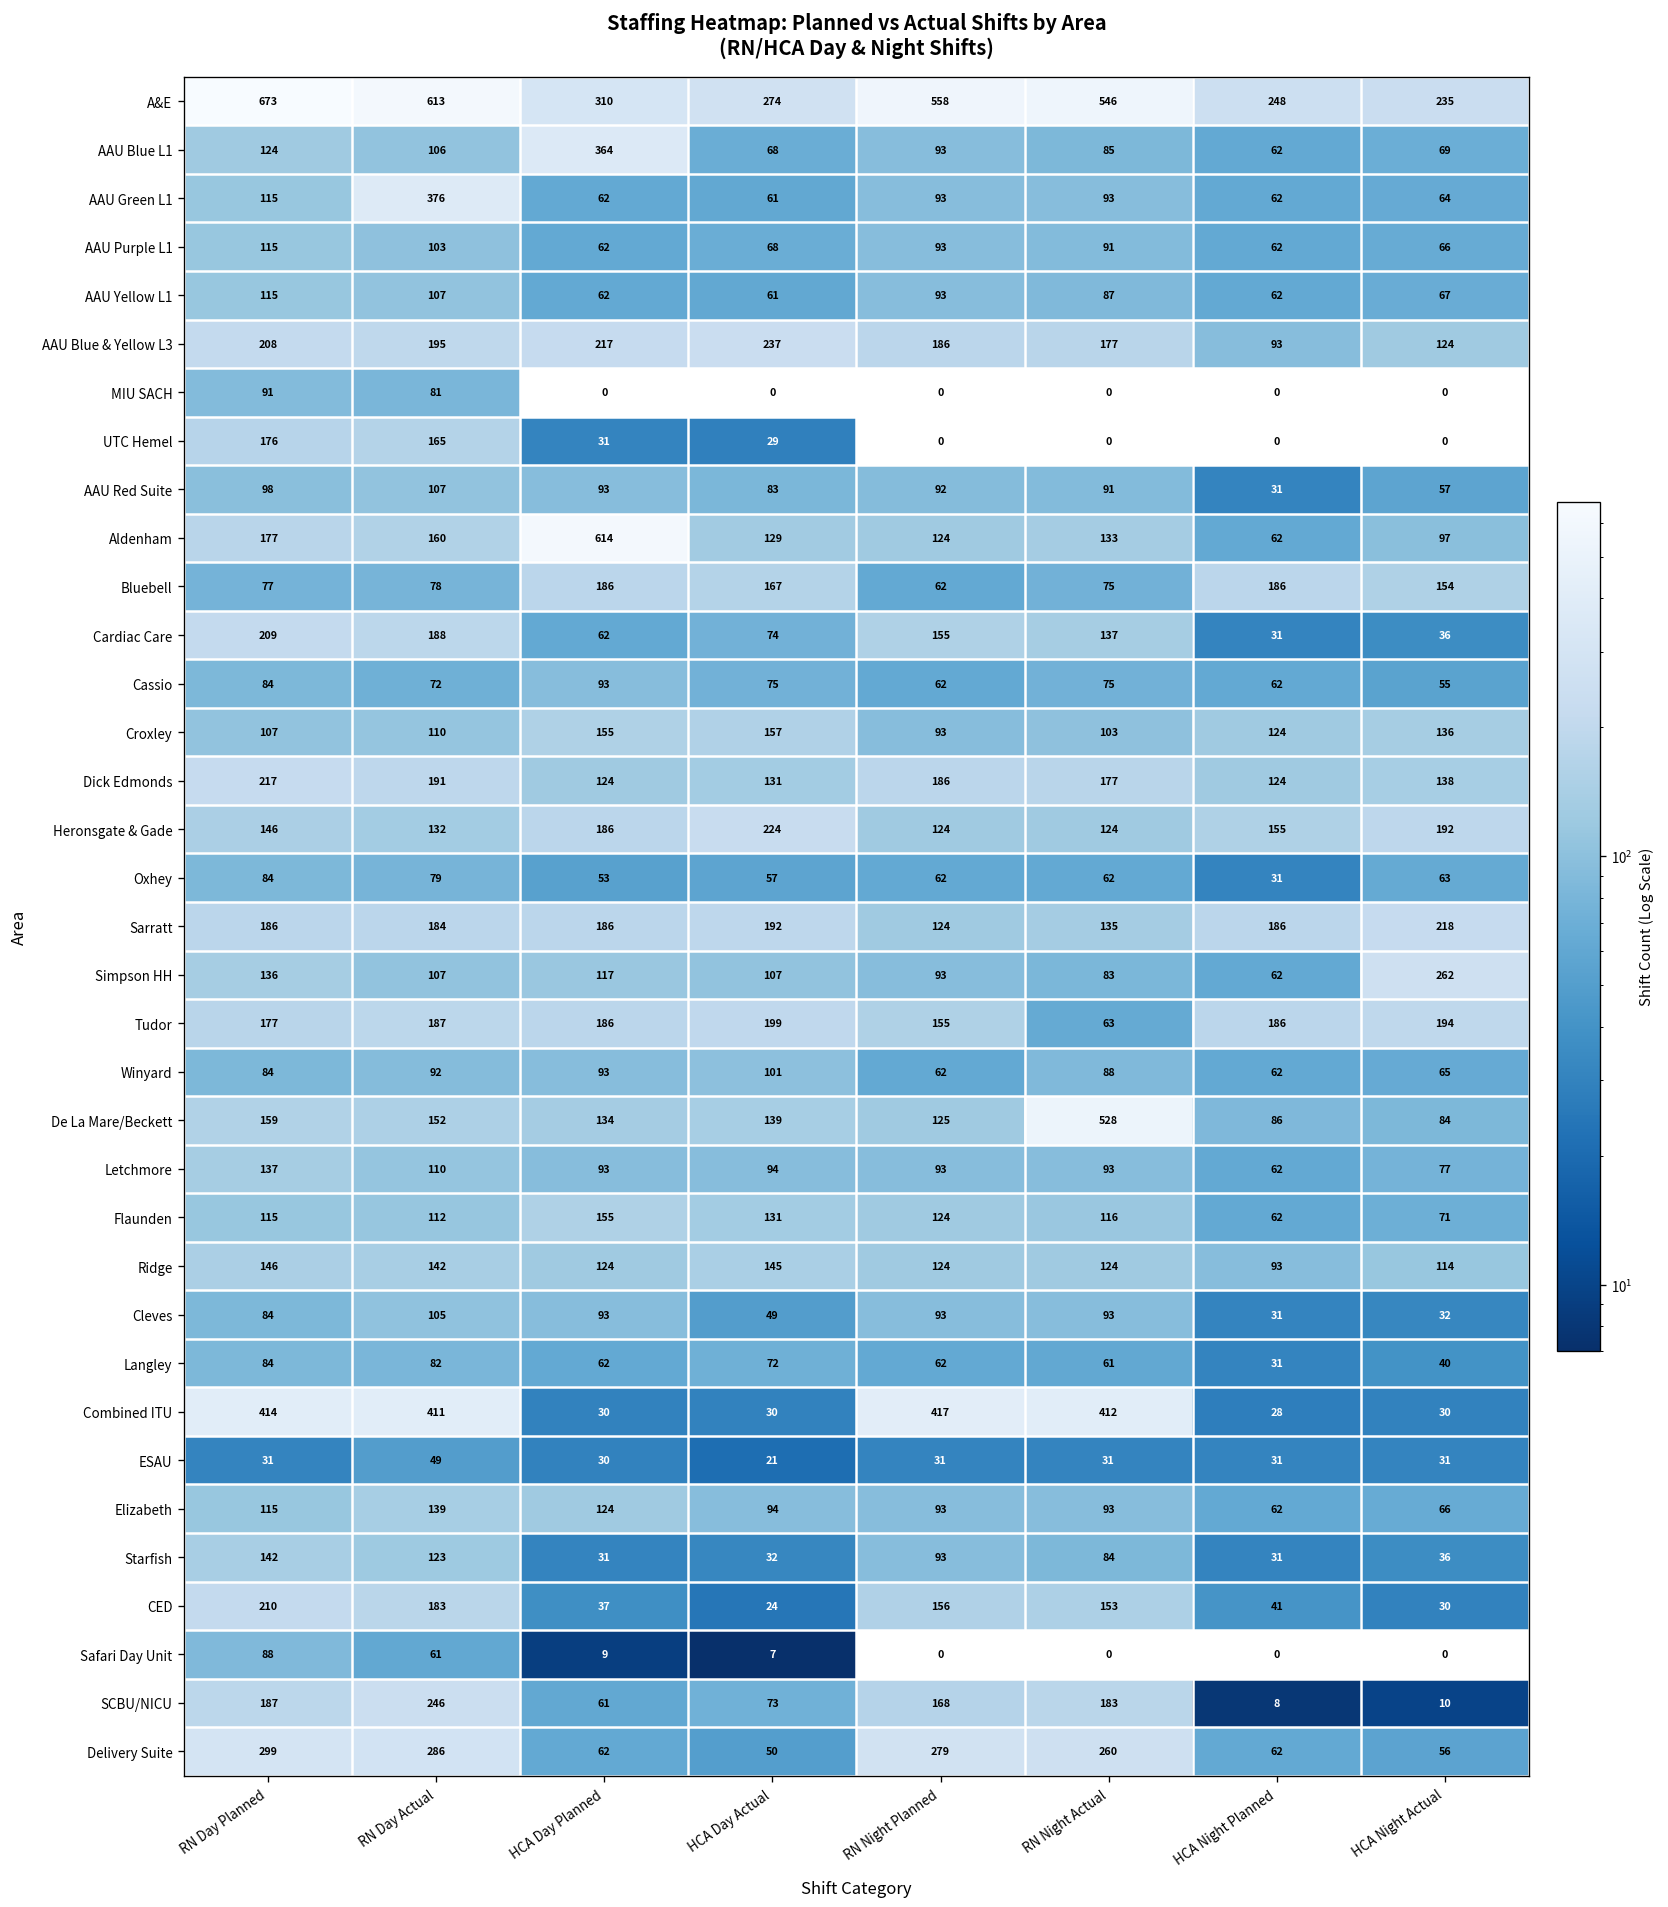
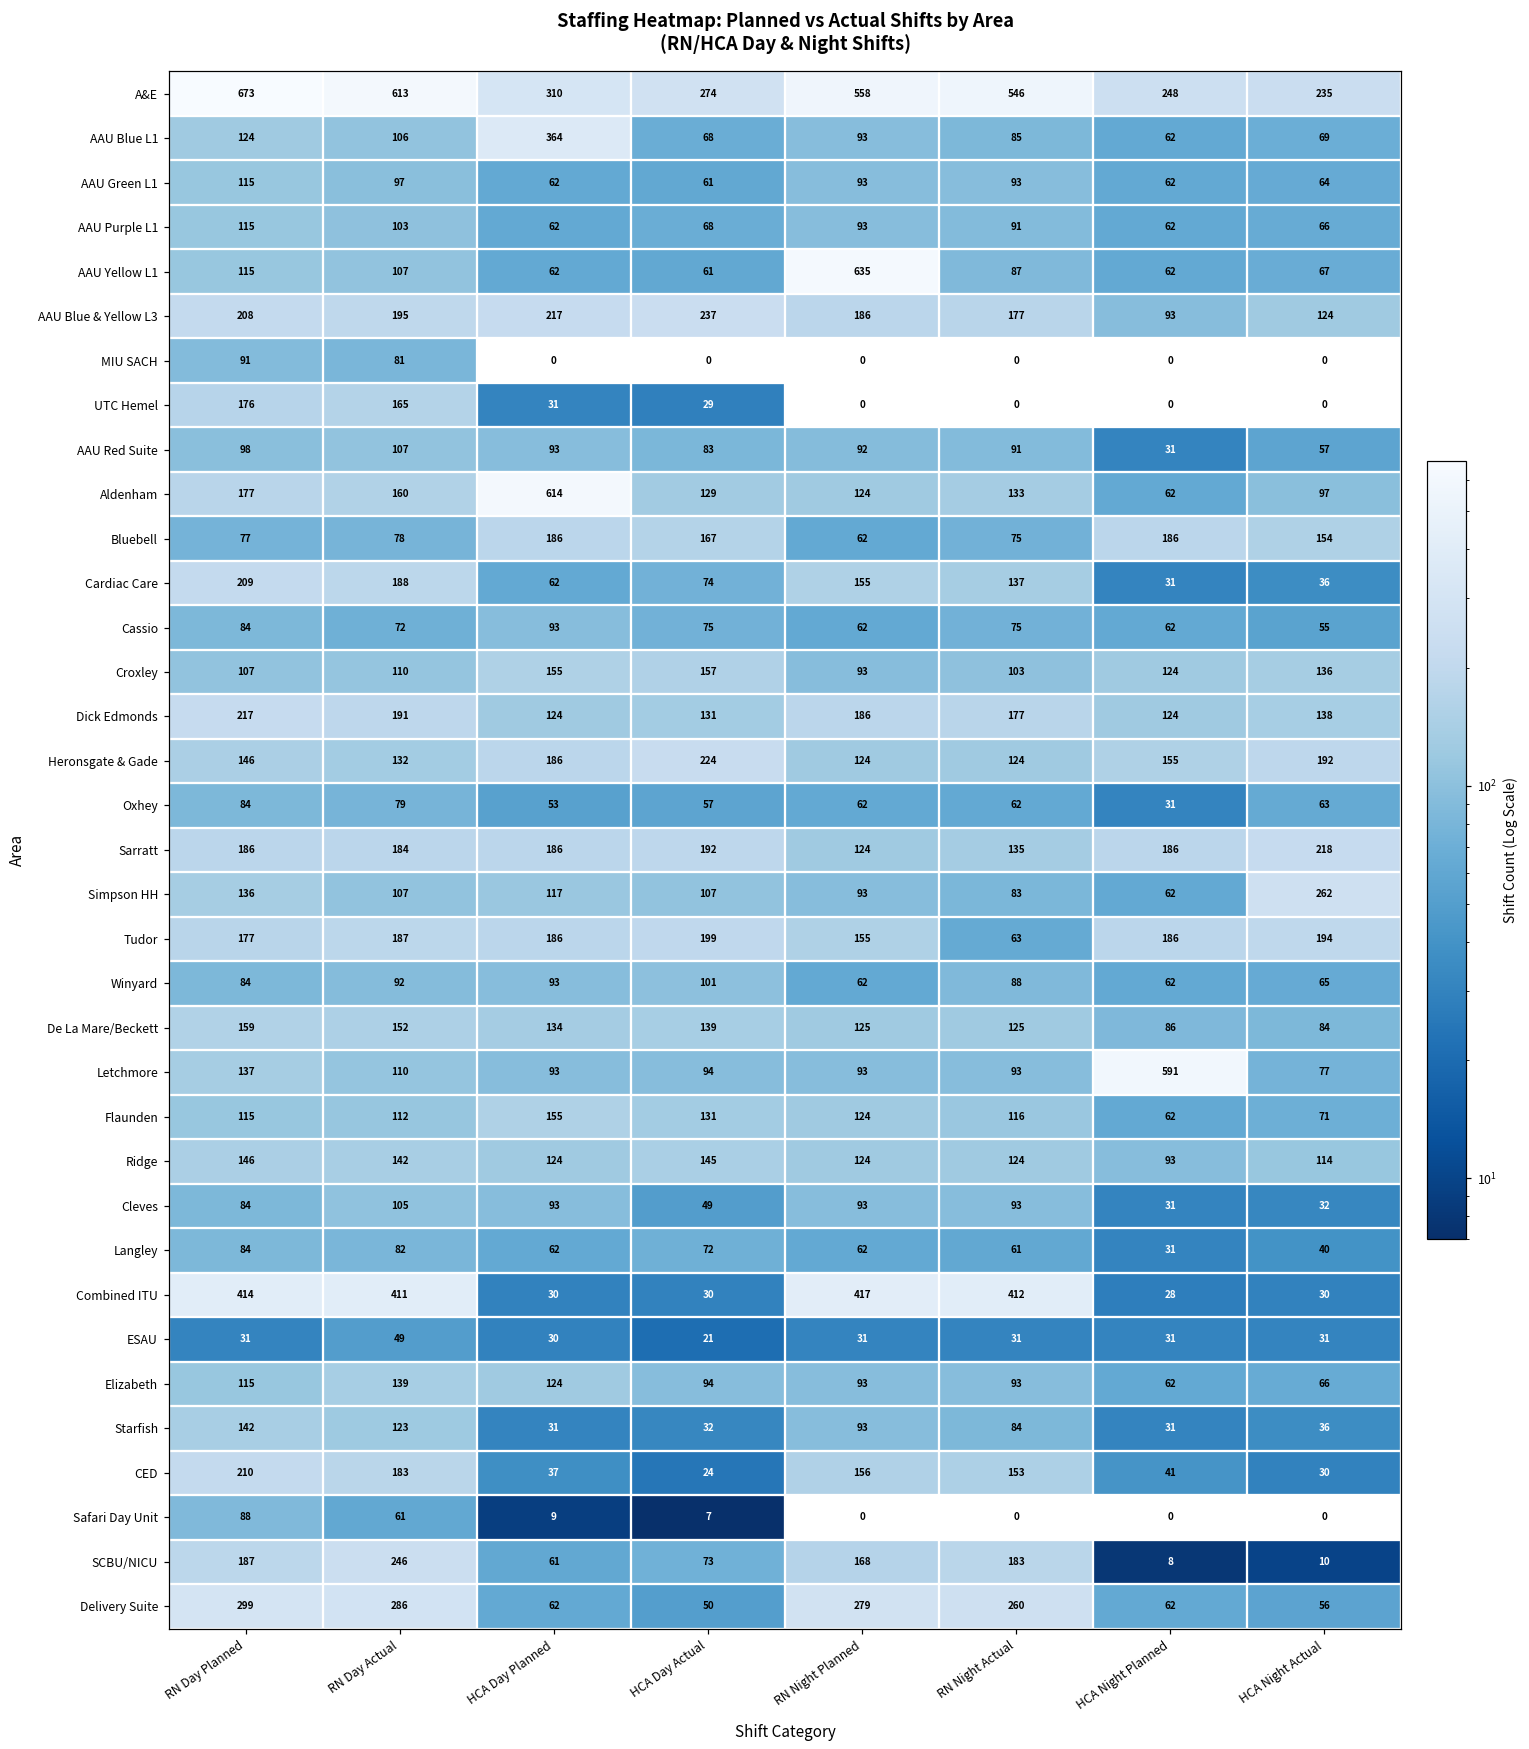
  {
    "AAU Green L1": {
      "RN Day Planned": 115,
-     "RN Day Actual": 376,
+     "RN Day Actual": 97,
      "HCA Day Planned": 62,
      "HCA Day Actual": 61,
      "RN Night Planned": 93,
      "RN Night Actual": 93,
      "HCA Night Planned": 62,
      "HCA Night Actual": 64
    },
    "AAU Yellow L1": {
      "RN Day Planned": 115,
      "RN Day Actual": 107,
      "HCA Day Planned": 62,
      "HCA Day Actual": 61,
-     "RN Night Planned": 93,
+     "RN Night Planned": 635,
      "RN Night Actual": 87,
      "HCA Night Planned": 62,
      "HCA Night Actual": 67
    },
    "De La Mare/Beckett": {
      "RN Day Planned": 159,
      "RN Day Actual": 152,
      "HCA Day Planned": 134,
      "HCA Day Actual": 139,
      "RN Night Planned": 125,
-     "RN Night Actual": 528,
+     "RN Night Actual": 125,
      "HCA Night Planned": 86,
      "HCA Night Actual": 84
    },
    "Letchmore": {
      "RN Day Planned": 137,
      "RN Day Actual": 110,
      "HCA Day Planned": 93,
      "HCA Day Actual": 94,
      "RN Night Planned": 93,
      "RN Night Actual": 93,
-     "HCA Night Planned": 62,
+     "HCA Night Planned": 591,
      "HCA Night Actual": 77
    }
  }
